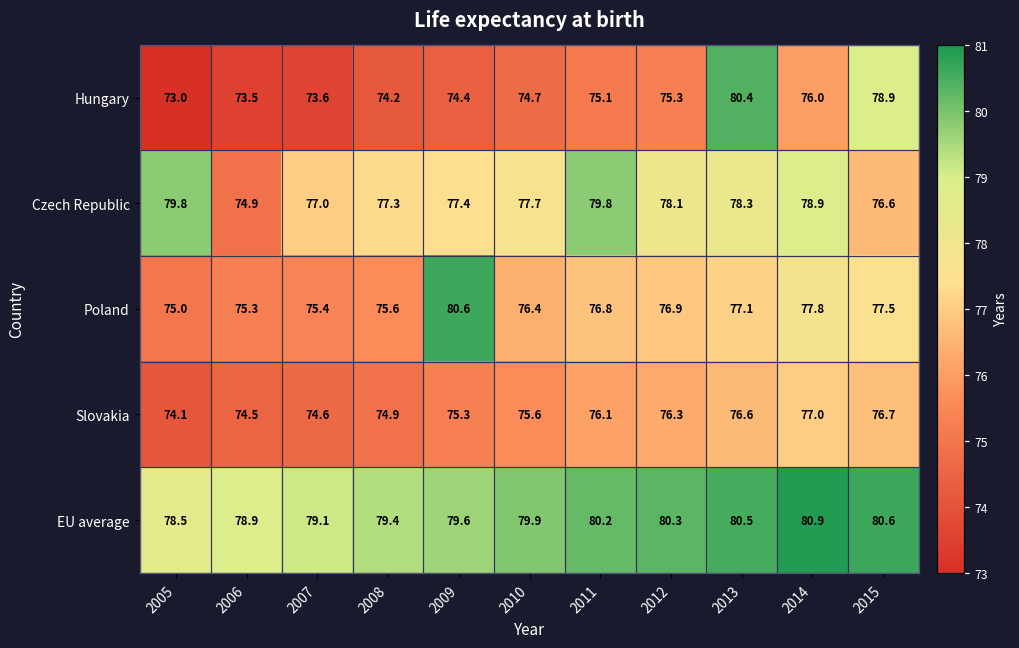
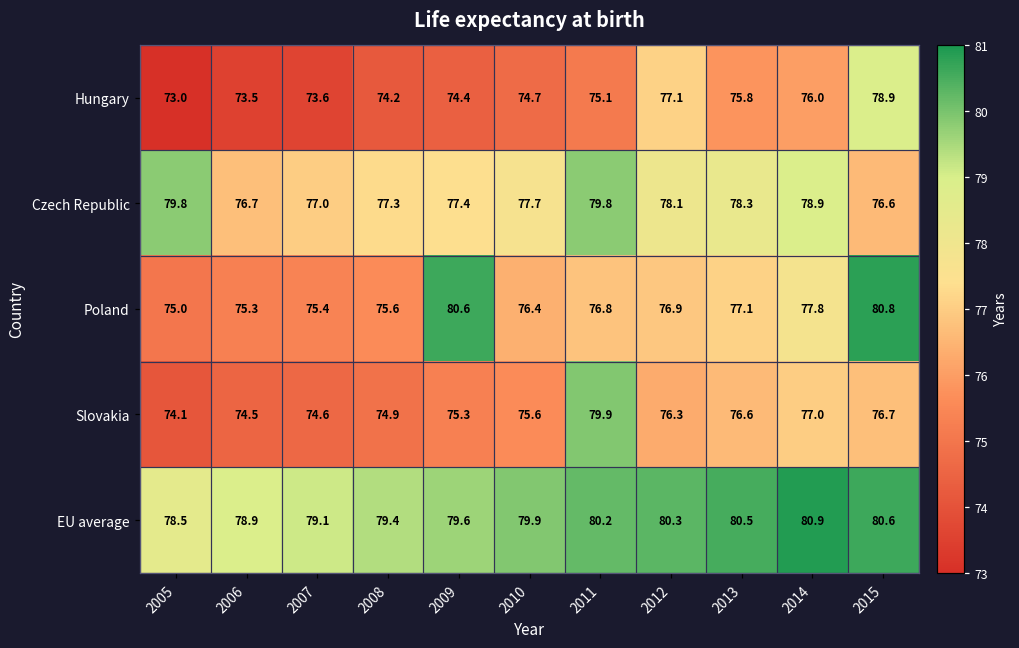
  {
    "Hungary": {
      "2005": 73.0,
      "2006": 73.5,
      "2007": 73.6,
      "2008": 74.2,
      "2009": 74.4,
      "2010": 74.7,
      "2011": 75.1,
-     "2012": 75.3,
-     "2013": 80.4,
+     "2012": 77.1,
+     "2013": 75.8,
      "2014": 76.0,
      "2015": 78.9
    },
    "Czech Republic": {
      "2005": 79.8,
-     "2006": 74.9,
+     "2006": 76.7,
      "2007": 77.0,
      "2008": 77.3,
      "2009": 77.4,
      "2010": 77.7,
      "2011": 79.8,
      "2012": 78.1,
      "2013": 78.3,
      "2014": 78.9,
      "2015": 76.6
    },
    "Poland": {
      "2005": 75.0,
      "2006": 75.3,
      "2007": 75.4,
      "2008": 75.6,
      "2009": 80.6,
      "2010": 76.4,
      "2011": 76.8,
      "2012": 76.9,
      "2013": 77.1,
      "2014": 77.8,
-     "2015": 77.5
+     "2015": 80.8
    },
    "Slovakia": {
      "2005": 74.1,
      "2006": 74.5,
      "2007": 74.6,
      "2008": 74.9,
      "2009": 75.3,
      "2010": 75.6,
-     "2011": 76.1,
+     "2011": 79.9,
      "2012": 76.3,
      "2013": 76.6,
      "2014": 77.0,
      "2015": 76.7
    },
    "EU average": {
      "2005": 78.5,
      "2006": 78.9,
      "2007": 79.1,
      "2008": 79.4,
      "2009": 79.6,
      "2010": 79.9,
      "2011": 80.2,
      "2012": 80.3,
      "2013": 80.5,
      "2014": 80.9,
      "2015": 80.6
    }
  }
